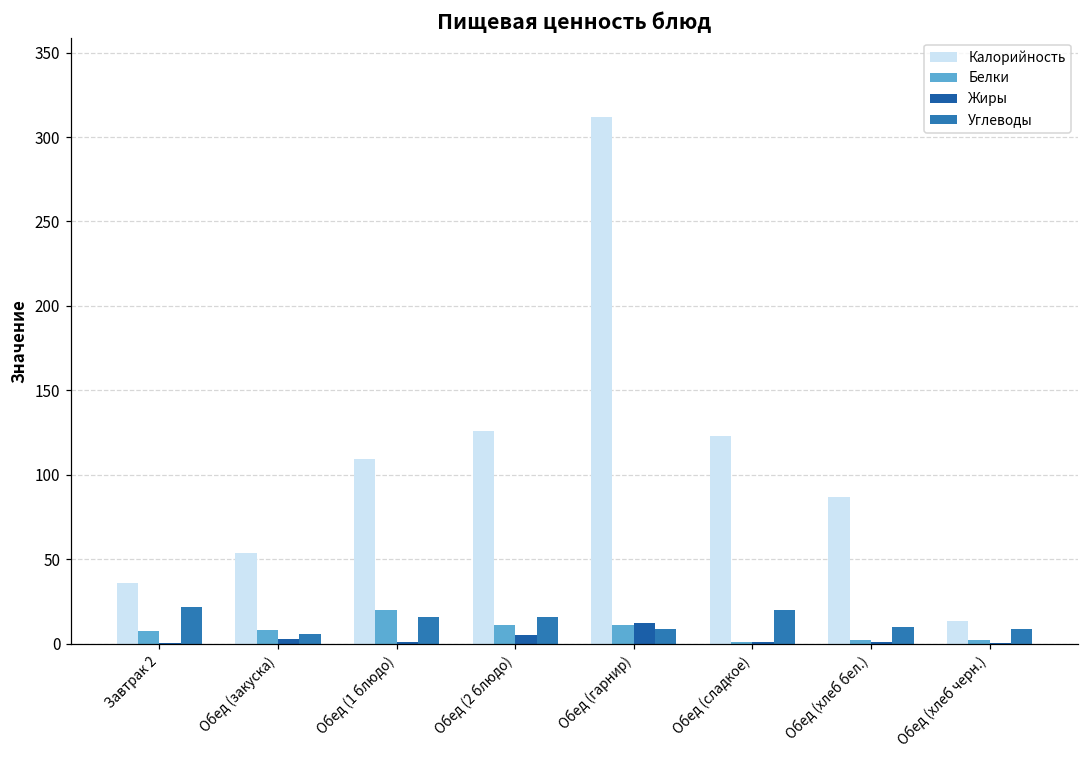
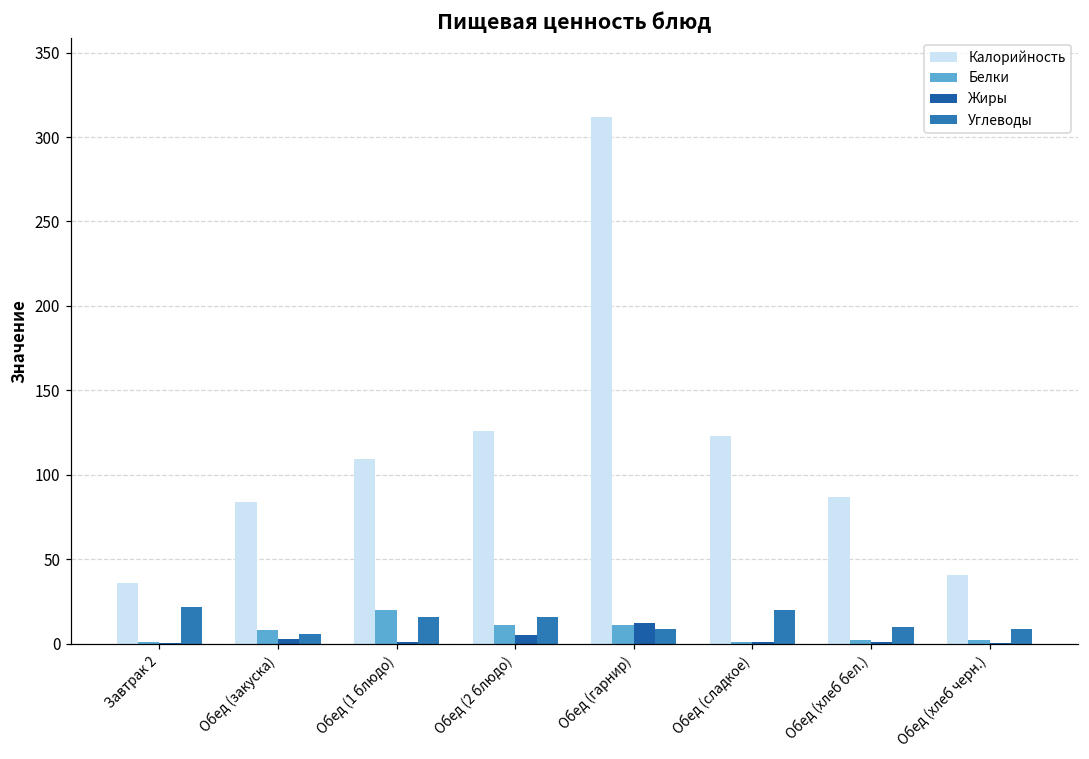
  {
    "Калорийность": {
      "Завтрак 2": 36,
-     "Обед (закуска)": 54,
+     "Обед (закуска)": 84,
      "Обед (1 блюдо)": 109,
      "Обед (2 блюдо)": 126,
      "Обед (гарнир)": 312,
      "Обед (сладкое)": 123,
      "Обед (хлеб бел.)": 87,
-     "Обед (хлеб черн.)": 14
+     "Обед (хлеб черн.)": 41
    },
    "Белки": {
-     "Завтрак 2": 8,
+     "Завтрак 2": 1,
      "Обед (закуска)": 8,
      "Обед (1 блюдо)": 20,
      "Обед (2 блюдо)": 11,
      "Обед (гарнир)": 11,
      "Обед (хлеб бел.)": 2,
      "Обед (хлеб черн.)": 2
    }
  }
